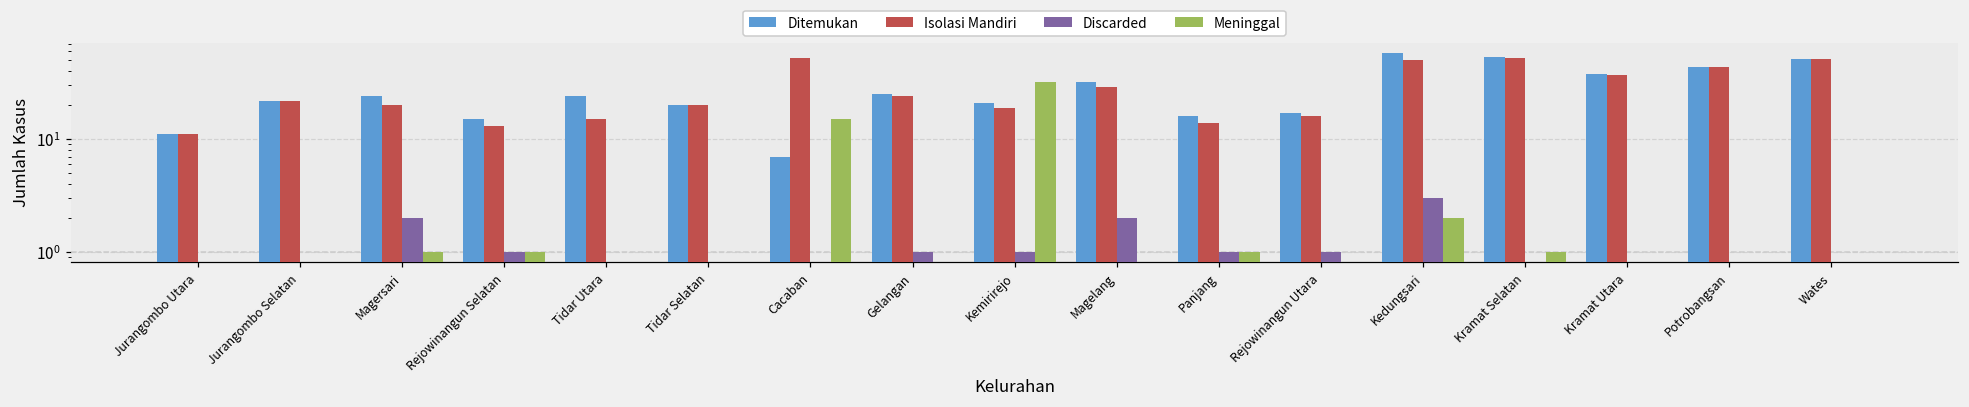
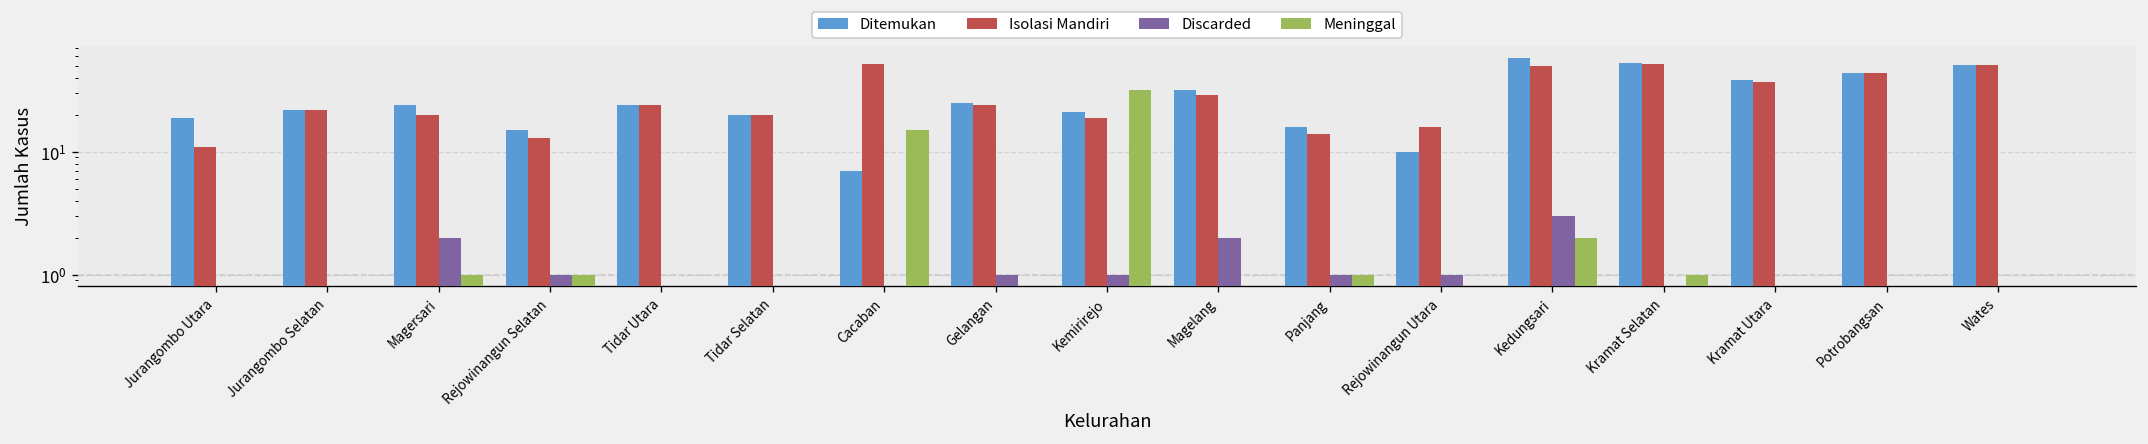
  {
    "Ditemukan": {
-     "Jurangombo Utara": 11,
+     "Jurangombo Utara": 19,
      "Jurangombo Selatan": 22,
      "Magersari": 24,
      "Rejowinangun Selatan": 15,
      "Tidar Utara": 24,
      "Tidar Selatan": 20,
      "Cacaban": 7,
      "Gelangan": 25,
      "Kemirirejo": 21,
      "Magelang": 32,
      "Panjang": 16,
-     "Rejowinangun Utara": 17,
+     "Rejowinangun Utara": 10,
      "Kedungsari": 60,
      "Kramat Selatan": 50,
      "Kramat Utara": 38,
      "Potrobangsan": 44,
      "Wates": 50
    },
    "Isolasi Mandiri": {
      "Jurangombo Utara": 11,
      "Jurangombo Selatan": 22,
      "Magersari": 20,
      "Rejowinangun Selatan": 13,
-     "Tidar Utara": 15,
+     "Tidar Utara": 24,
      "Tidar Selatan": 20,
      "Cacaban": 50,
      "Gelangan": 24,
      "Kemirirejo": 19,
      "Magelang": 29,
      "Panjang": 14,
      "Rejowinangun Utara": 16,
      "Kedungsari": 50,
      "Kramat Selatan": 50,
      "Kramat Utara": 37,
      "Potrobangsan": 44,
      "Wates": 50
    },
    "Discarded": {
      "Magersari": 2,
      "Rejowinangun Selatan": 1,
      "Gelangan": 1,
      "Kemirirejo": 1,
      "Magelang": 2,
      "Panjang": 1,
      "Rejowinangun Utara": 1,
      "Kedungsari": 3
    },
    "Meninggal": {
      "Magersari": 1,
      "Rejowinangun Selatan": 1,
      "Cacaban": 15,
      "Kemirirejo": 32,
      "Panjang": 1,
      "Kedungsari": 2,
      "Kramat Selatan": 1
    }
  }
